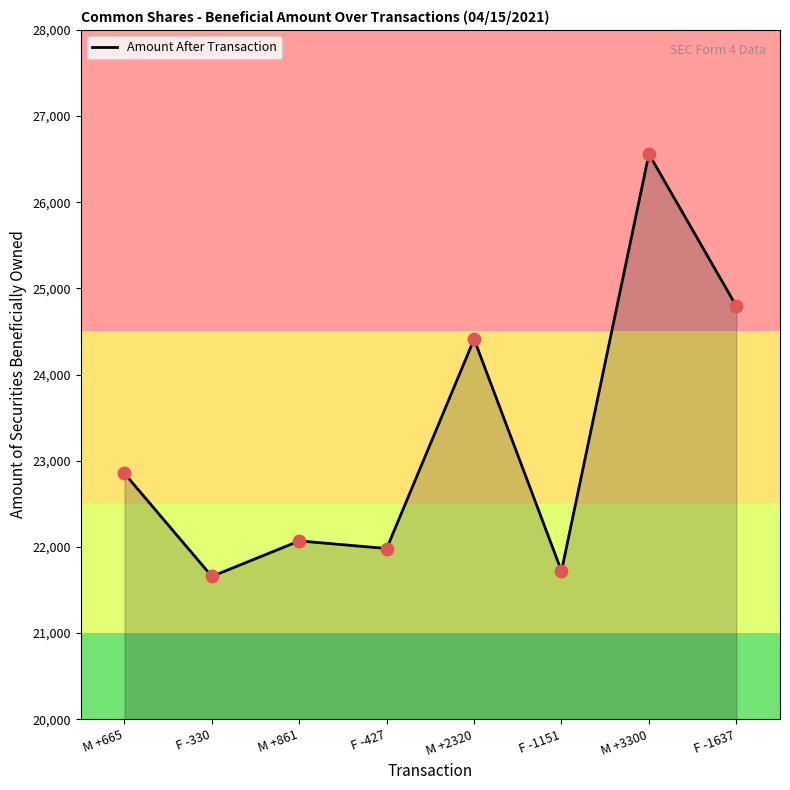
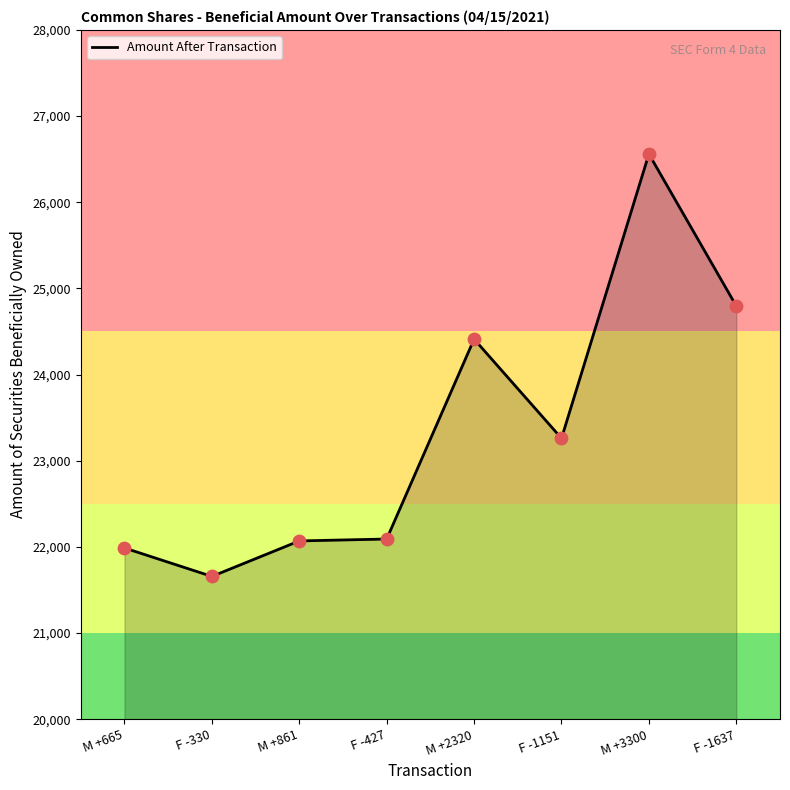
  {
-   "M +665": "22,900",
+   "M +665": "22,000",
    "F -330": "21,700",
    "M +861": "22,100",
-   "F -427": "22,000",
+   "F -427": "22,100",
    "M +2320": "24,400",
-   "F -1151": "21,700",
+   "F -1151": "23,300",
    "M +3300": "26,600",
    "F -1637": "24,800"
  }
